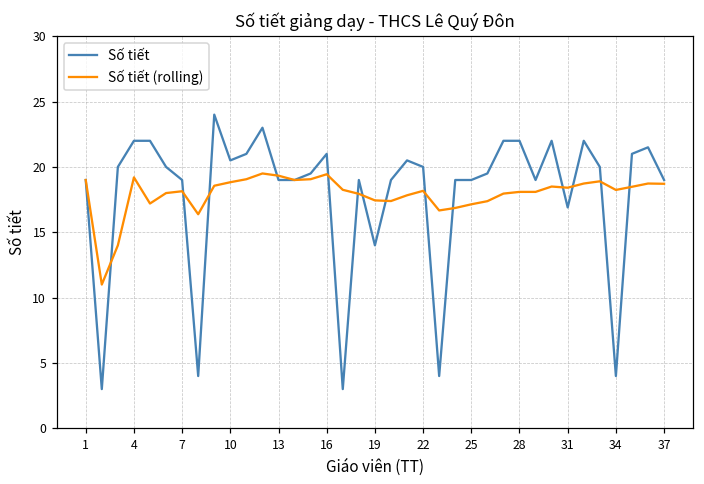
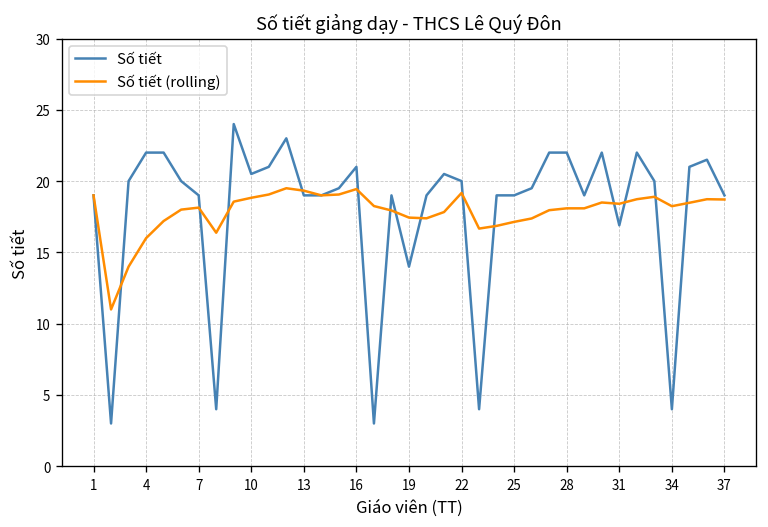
  {
    "Số tiết": {
      "4": 22.0,
      "7": 19.0,
      "10": 20.5,
      "13": 19.0,
      "16": 21.0,
      "19": 14.0,
      "22": 20.0,
      "25": 19.0,
      "28": 22.0,
      "31": 16.9,
      "34": 4.0,
      "37": 19.0
    },
    "Số tiết (rolling)": {
-     "4": 19.2,
+     "4": 16.0,
      "7": 18.1,
      "10": 18.8,
      "13": 19.3,
      "16": 19.4,
      "19": 17.4,
-     "22": 18.2,
+     "22": 19.2,
      "25": 17.1,
      "28": 18.1,
      "31": 18.4,
      "34": 18.2,
      "37": 18.7
    }
  }
